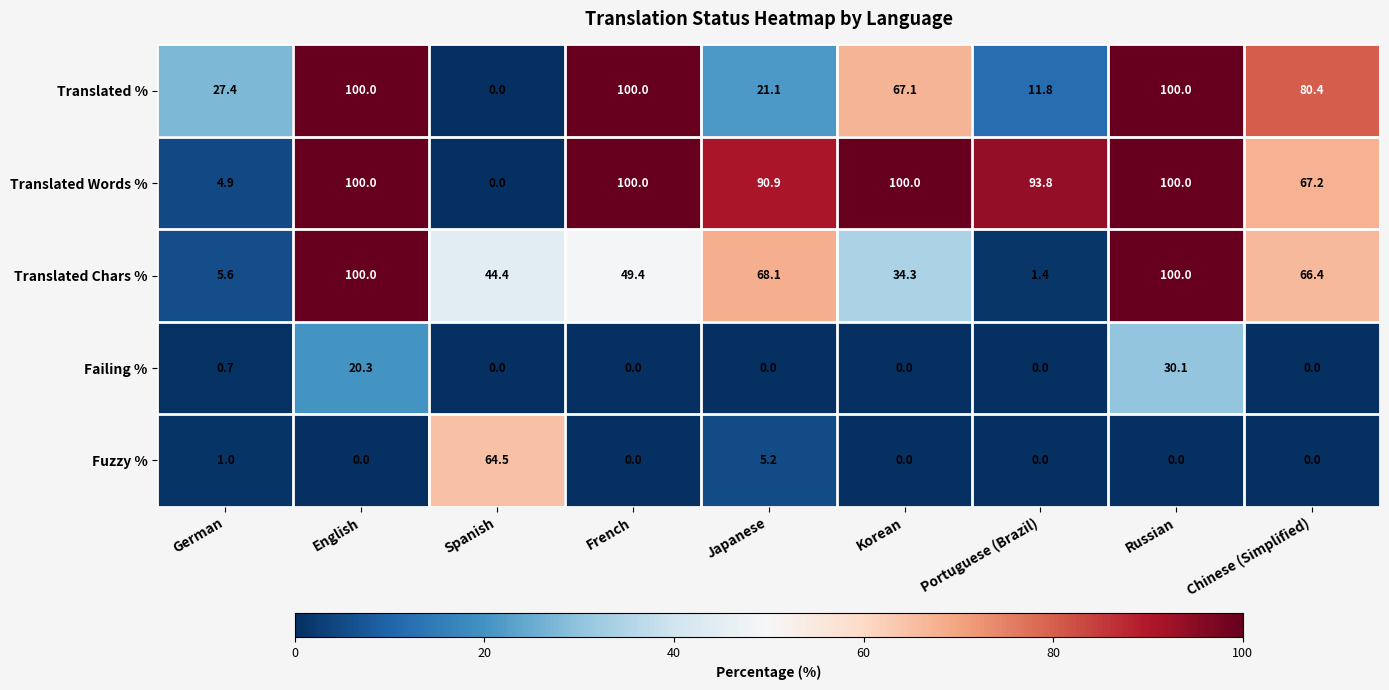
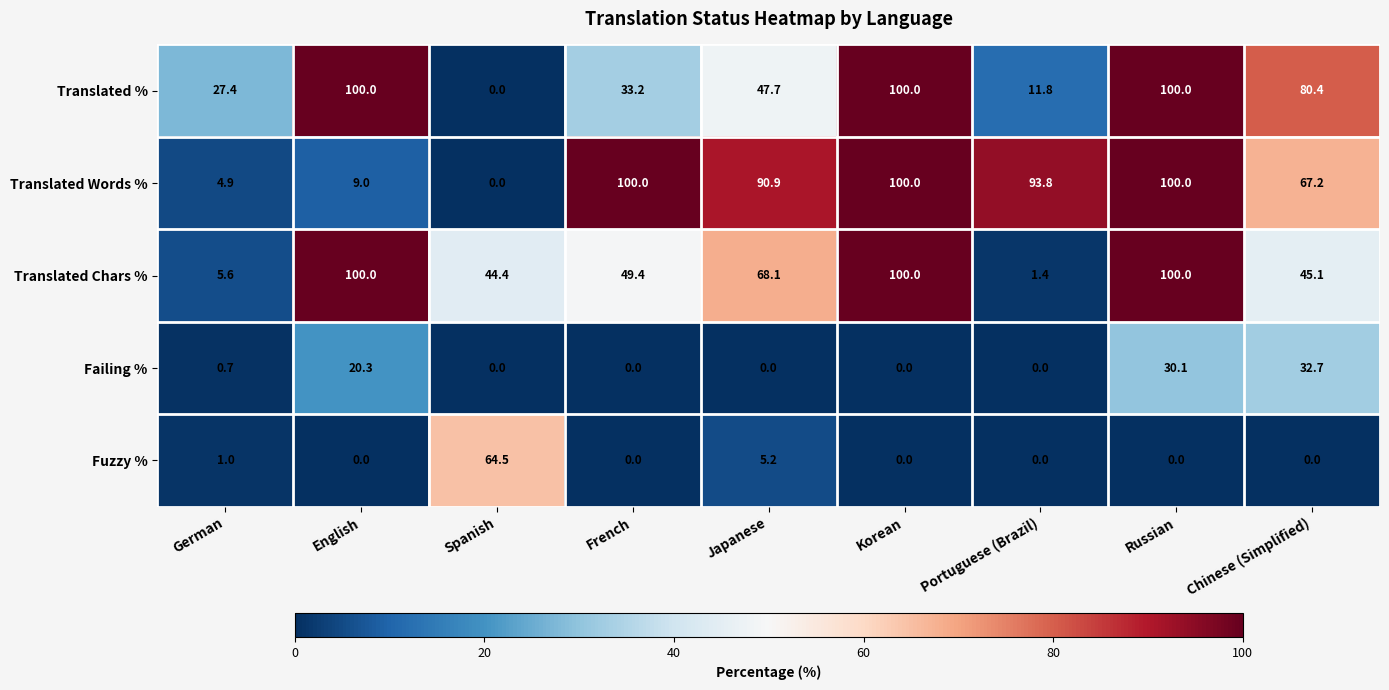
  {
    "Translated %": {
      "German": 27.4,
      "English": 100.0,
      "Spanish": 0.0,
-     "French": 100.0,
-     "Japanese": 21.1,
-     "Korean": 67.1,
+     "French": 33.2,
+     "Japanese": 47.7,
+     "Korean": 100.0,
      "Portuguese (Brazil)": 11.8,
      "Russian": 100.0,
      "Chinese (Simplified)": 80.4
    },
    "Translated Words %": {
      "German": 4.9,
-     "English": 100.0,
+     "English": 9.0,
      "Spanish": 0.0,
      "French": 100.0,
      "Japanese": 90.9,
      "Korean": 100.0,
      "Portuguese (Brazil)": 93.8,
      "Russian": 100.0,
      "Chinese (Simplified)": 67.2
    },
    "Translated Chars %": {
      "German": 5.6,
      "English": 100.0,
      "Spanish": 44.4,
      "French": 49.4,
      "Japanese": 68.1,
-     "Korean": 34.3,
+     "Korean": 100.0,
      "Portuguese (Brazil)": 1.4,
      "Russian": 100.0,
-     "Chinese (Simplified)": 66.4
+     "Chinese (Simplified)": 45.1
    },
    "Failing %": {
      "German": 0.7,
      "English": 20.3,
      "Spanish": 0.0,
      "French": 0.0,
      "Japanese": 0.0,
      "Korean": 0.0,
      "Portuguese (Brazil)": 0.0,
      "Russian": 30.1,
-     "Chinese (Simplified)": 0.0
+     "Chinese (Simplified)": 32.7
    },
    "Fuzzy %": {
      "German": 1.0,
      "English": 0.0,
      "Spanish": 64.5,
      "French": 0.0,
      "Japanese": 5.2,
      "Korean": 0.0,
      "Portuguese (Brazil)": 0.0,
      "Russian": 0.0,
      "Chinese (Simplified)": 0.0
    }
  }
